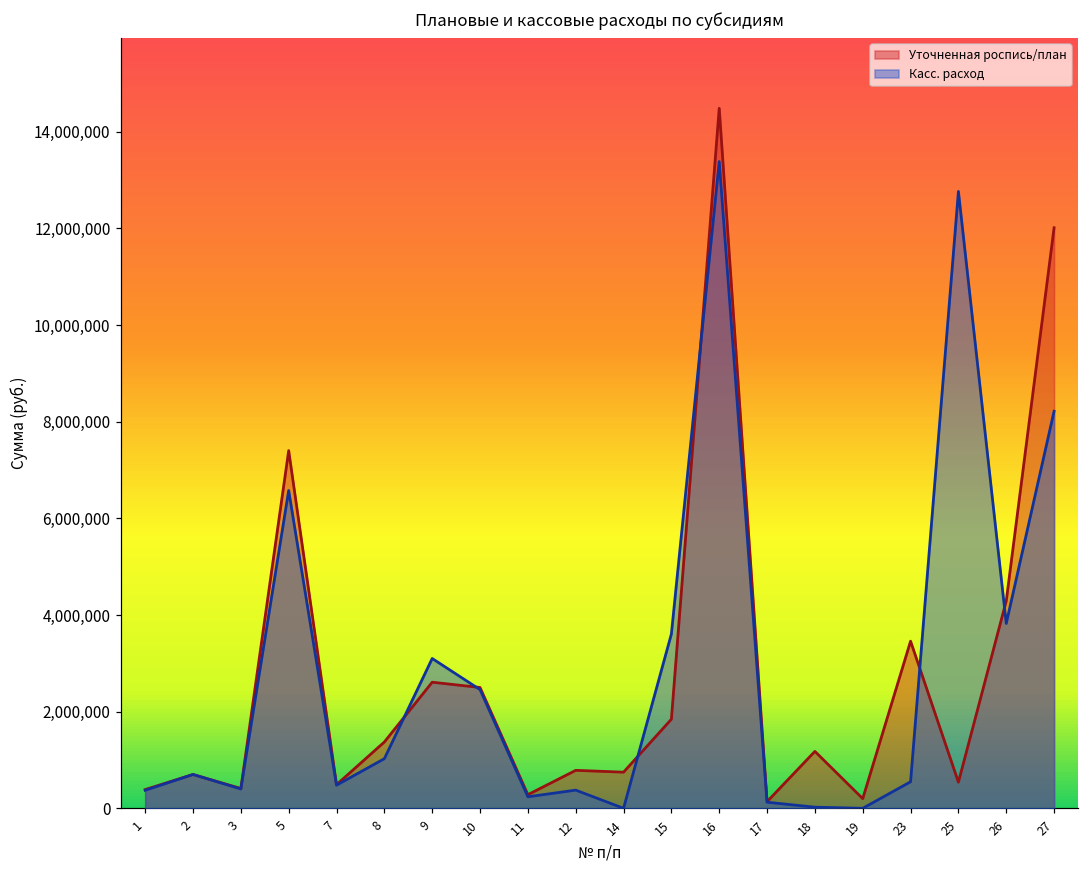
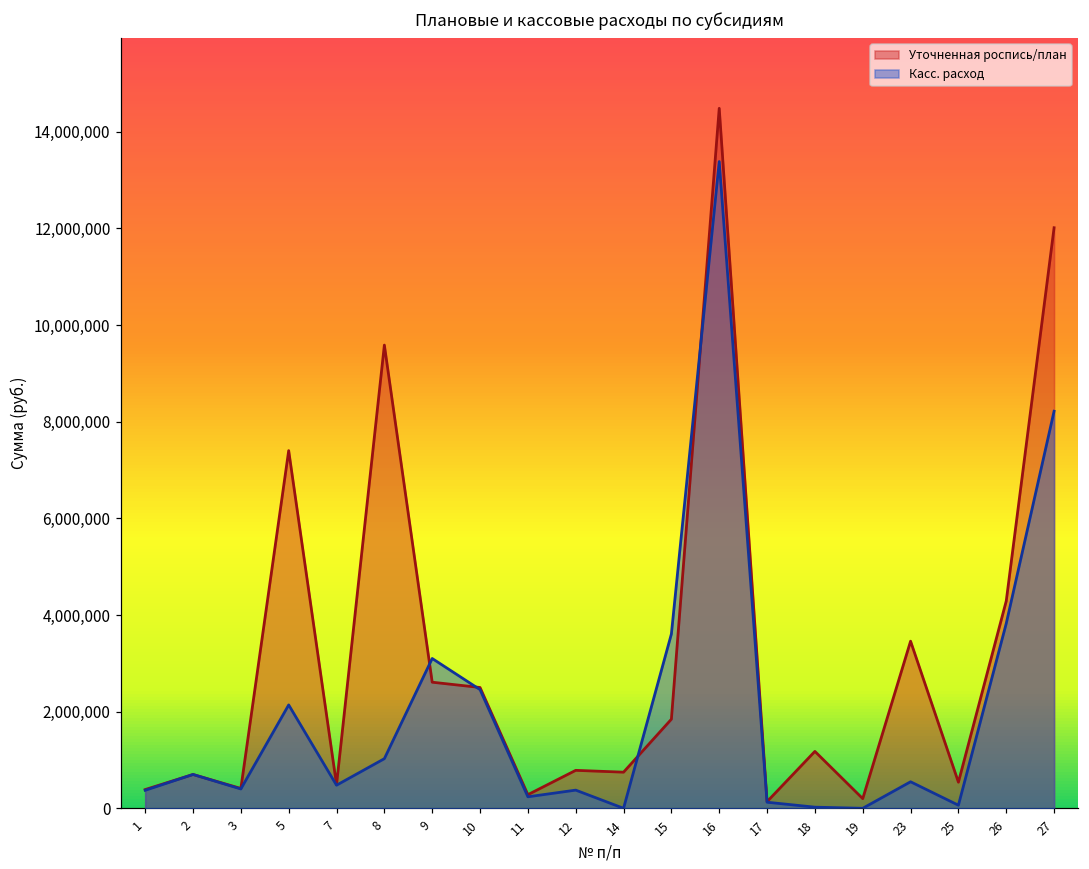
  {
    "Уточненная роспись/план": {
      "5": "7,400,000",
-     "8": "1,400,000",
+     "8": "9,600,000",
      "9": "2,600,000",
      "12": "800,000",
      "14": "700,000",
      "15": "1,800,000",
      "16": "14,500,000",
      "18": "1,200,000",
      "19": "200,000",
      "23": "3,500,000",
      "25": "500,000",
      "26": "4,300,000",
      "27": "12,000,000"
    },
    "Касс. расход": {
-     "5": "6,600,000",
+     "5": "2,100,000",
      "8": "1,000,000",
      "9": "3,100,000",
      "12": "400,000",
      "14": "0",
      "15": "3,600,000",
      "16": "13,400,000",
      "18": "0",
      "19": "0",
      "23": "500,000",
-     "25": "12,800,000",
+     "25": "100,000",
      "26": "3,800,000",
      "27": "8,200,000"
    }
  }
